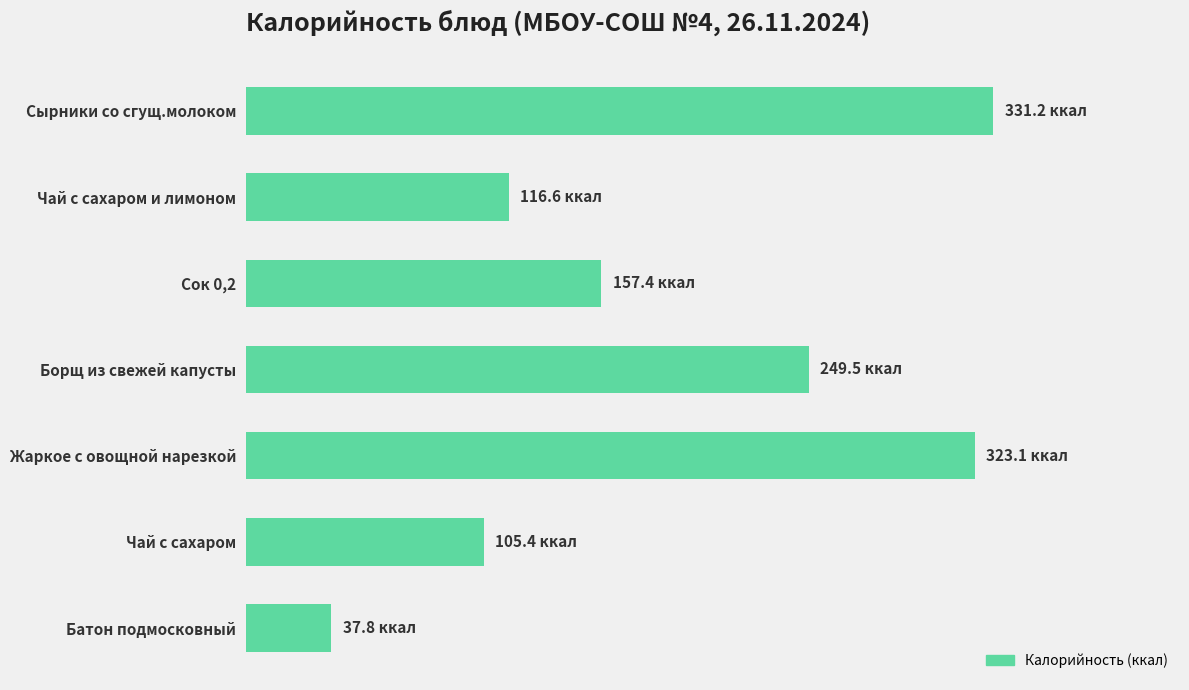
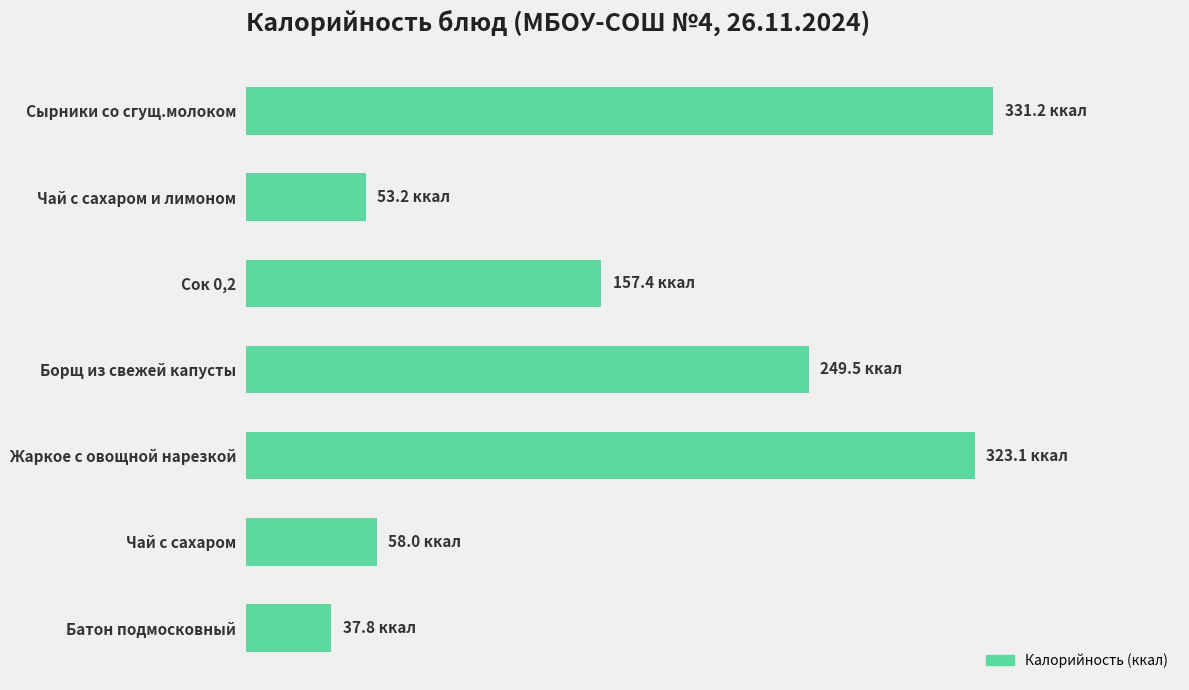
  {
    "Сырники со сгущ.молоком": 331.2,
-   "Чай с сахаром и лимоном": 116.6,
+   "Чай с сахаром и лимоном": 53.2,
    "Сок 0,2": 157.4,
    "Борщ из свежей капусты": 249.5,
    "Жаркое с овощной нарезкой": 323.1,
-   "Чай с сахаром": 105.4,
+   "Чай с сахаром": 58.0,
    "Батон подмосковный": 37.8
  }
